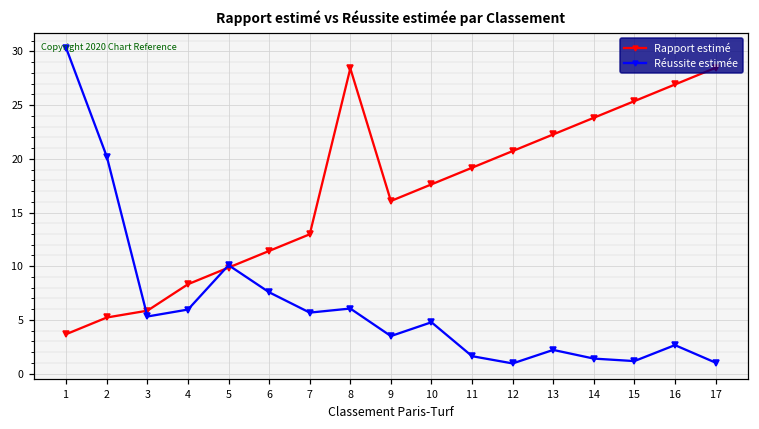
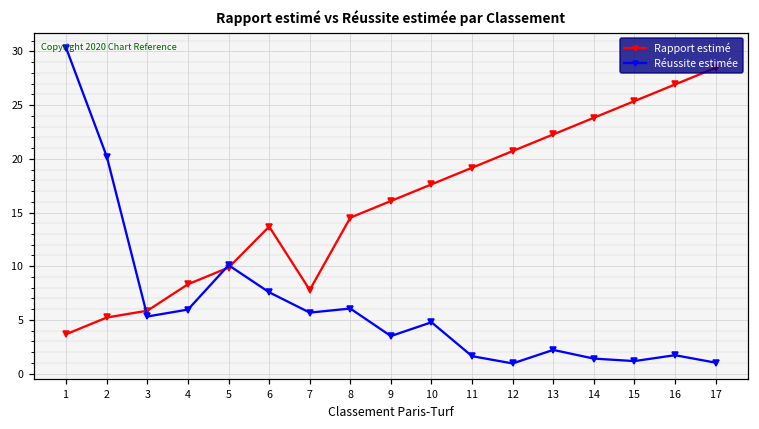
  {
    "Rapport estimé": {
      "1": 4,
      "2": 5,
      "3": 6,
      "4": 8,
-     "6": 11,
-     "7": 13,
-     "8": 28,
+     "6": 14,
+     "7": 8,
+     "8": 15,
      "9": 16,
      "10": 18,
      "11": 19,
      "12": 21,
      "13": 22,
      "14": 24,
      "15": 25,
      "16": 27
    },
    "Réussite estimée": {
      "2": 20,
      "3": 5,
      "4": 6,
      "6": 8,
      "7": 6,
      "8": 6,
      "9": 3,
      "10": 5,
      "11": 2,
      "12": 1,
      "13": 2,
      "14": 1,
      "15": 1,
-     "16": 3,
+     "16": 2,
      "17": 1
    }
  }
